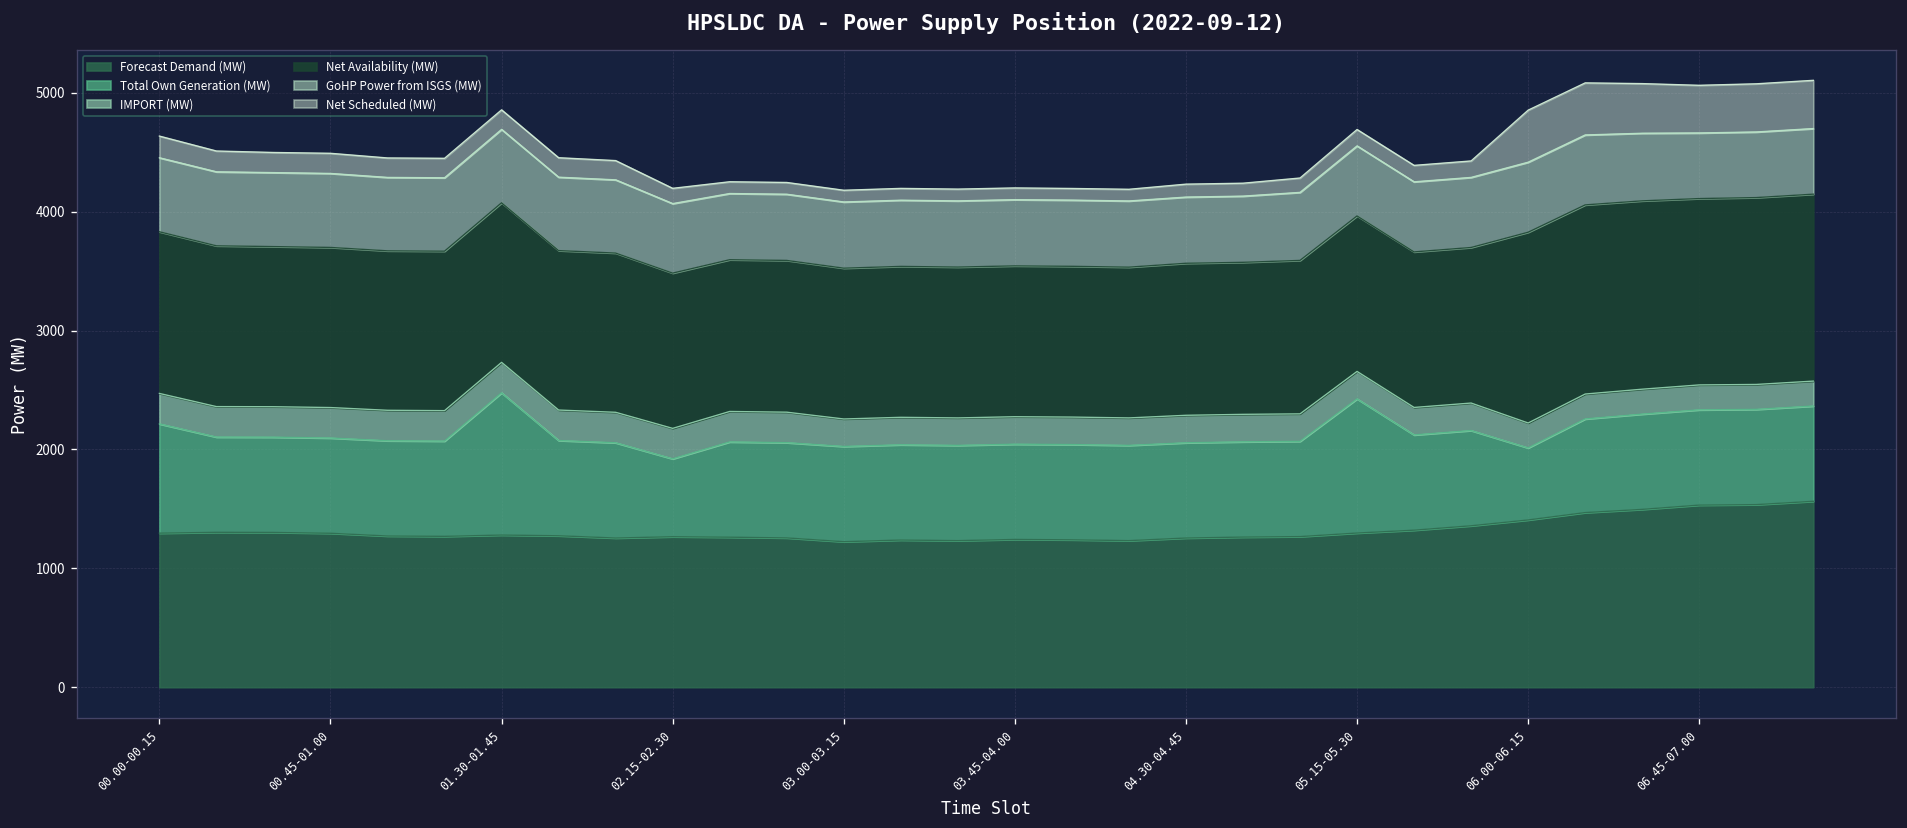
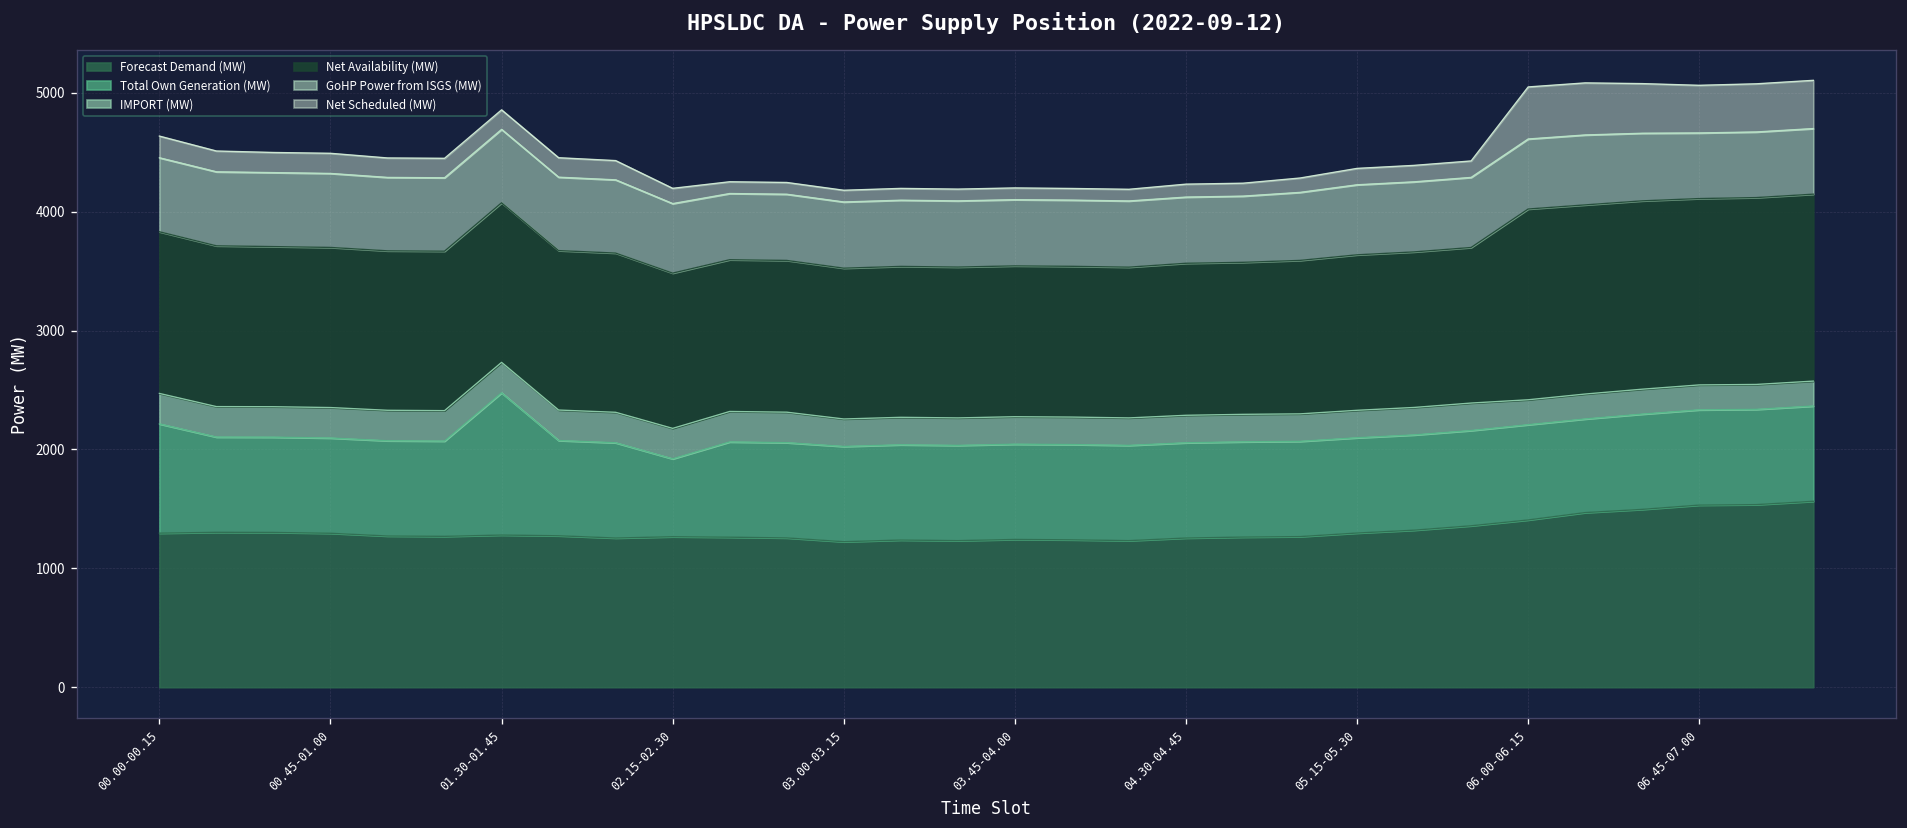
  {
    "Total Own Generation (MW)": {
      "00.00-00.15": 900,
      "00.45-01.00": 800,
      "01.30-01.45": 1200,
      "02.15-02.30": 700,
      "03.00-03.15": 800,
      "03.45-04.00": 800,
      "04.30-04.45": 800,
-     "05.15-05.30": 1100,
-     "06.00-06.15": 600,
+     "05.15-05.30": 800,
+     "06.00-06.15": 800,
      "06.45-07.00": 800
    }
  }
